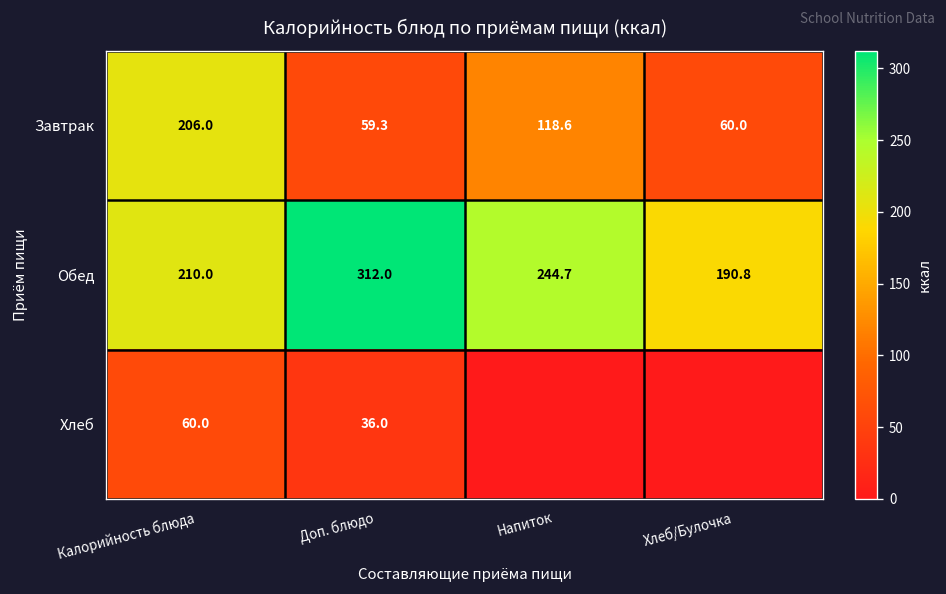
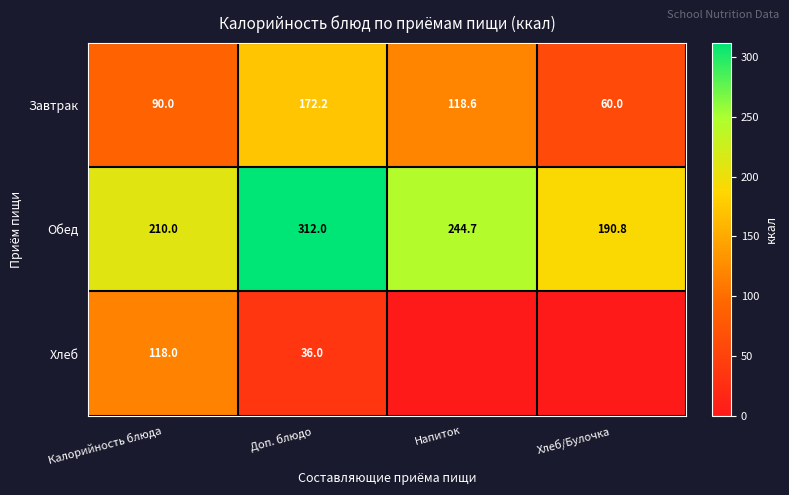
  {
    "Завтрак": {
-     "Калорийность блюда": 206.0,
-     "Доп. блюдо": 59.3,
+     "Калорийность блюда": 90.0,
+     "Доп. блюдо": 172.2,
      "Напиток": 118.6,
      "Хлеб/Булочка": 60.0
    },
    "Обед": {
      "Калорийность блюда": 210.0,
      "Доп. блюдо": 312.0,
      "Напиток": 244.7,
      "Хлеб/Булочка": 190.8
    },
    "Хлеб": {
-     "Калорийность блюда": 60.0,
+     "Калорийность блюда": 118.0,
      "Доп. блюдо": 36.0
    }
  }
